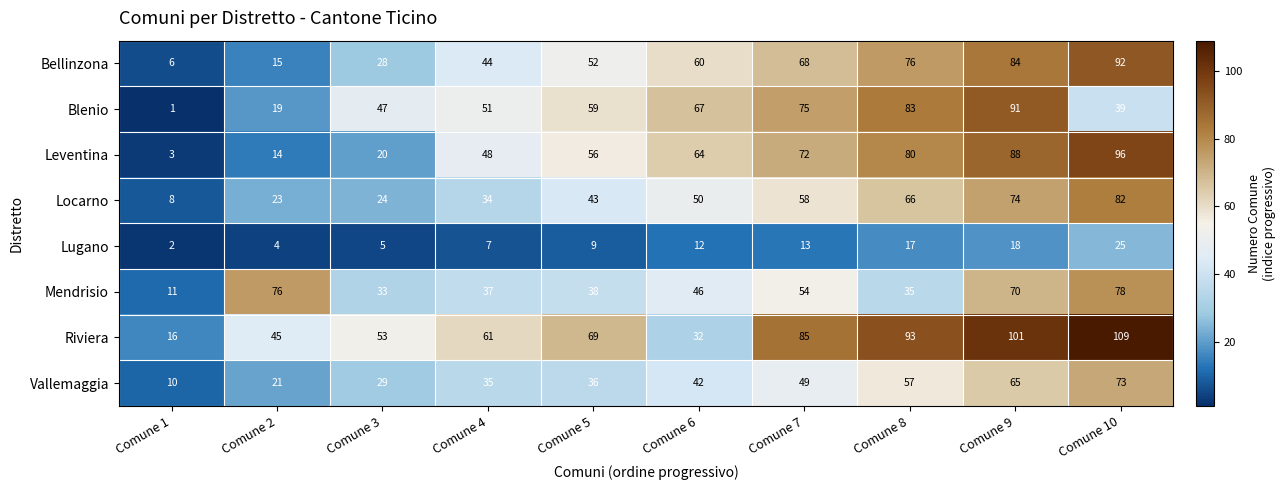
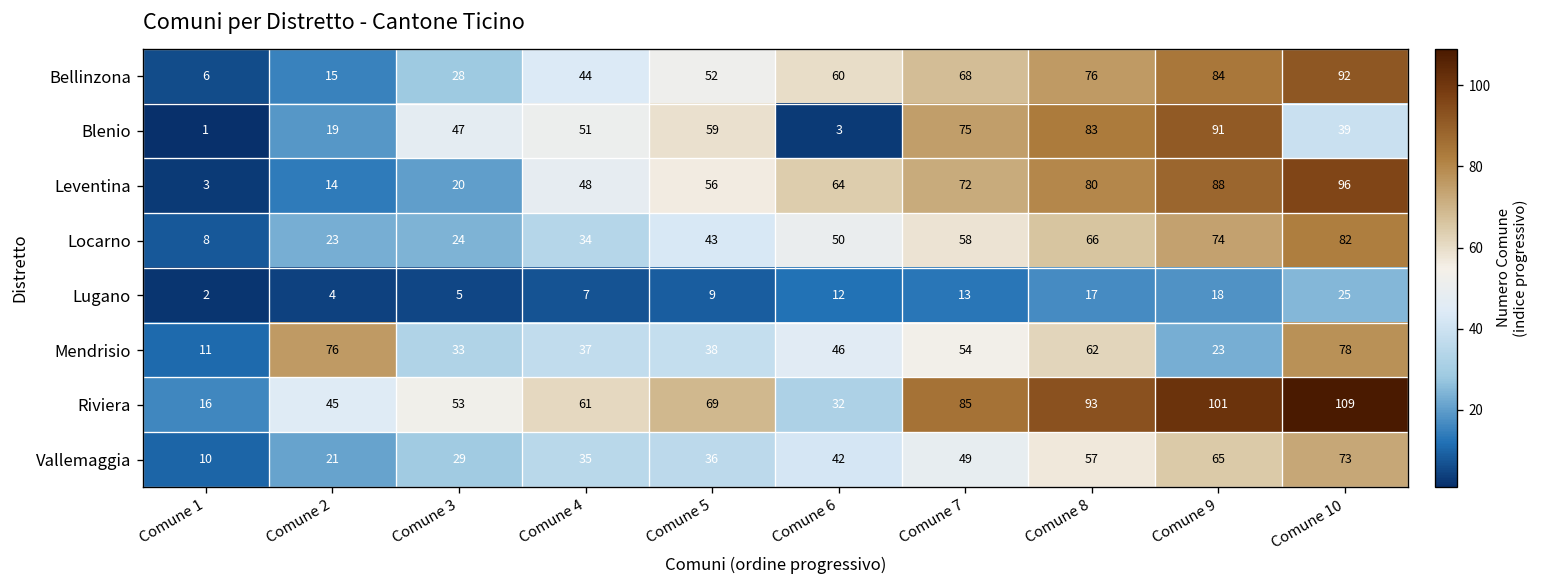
  {
    "Bellinzona": {
      "Comune 1": 6,
      "Comune 2": 15,
      "Comune 3": 28,
      "Comune 4": 44,
      "Comune 5": 52,
      "Comune 6": 60,
      "Comune 7": 68,
      "Comune 8": 76,
      "Comune 9": 84,
      "Comune 10": 92
    },
    "Blenio": {
      "Comune 1": 1,
      "Comune 2": 19,
      "Comune 3": 47,
      "Comune 4": 51,
      "Comune 5": 59,
-     "Comune 6": 67,
+     "Comune 6": 3,
      "Comune 7": 75,
      "Comune 8": 83,
      "Comune 9": 91,
      "Comune 10": 39
    },
    "Leventina": {
      "Comune 1": 3,
      "Comune 2": 14,
      "Comune 3": 20,
      "Comune 4": 48,
      "Comune 5": 56,
      "Comune 6": 64,
      "Comune 7": 72,
      "Comune 8": 80,
      "Comune 9": 88,
      "Comune 10": 96
    },
    "Locarno": {
      "Comune 1": 8,
      "Comune 2": 23,
      "Comune 3": 24,
      "Comune 4": 34,
      "Comune 5": 43,
      "Comune 6": 50,
      "Comune 7": 58,
      "Comune 8": 66,
      "Comune 9": 74,
      "Comune 10": 82
    },
    "Lugano": {
      "Comune 1": 2,
      "Comune 2": 4,
      "Comune 3": 5,
      "Comune 4": 7,
      "Comune 5": 9,
      "Comune 6": 12,
      "Comune 7": 13,
      "Comune 8": 17,
      "Comune 9": 18,
      "Comune 10": 25
    },
    "Mendrisio": {
      "Comune 1": 11,
      "Comune 2": 76,
      "Comune 3": 33,
      "Comune 4": 37,
      "Comune 5": 38,
      "Comune 6": 46,
      "Comune 7": 54,
-     "Comune 8": 35,
-     "Comune 9": 70,
+     "Comune 8": 62,
+     "Comune 9": 23,
      "Comune 10": 78
    },
    "Riviera": {
      "Comune 1": 16,
      "Comune 2": 45,
      "Comune 3": 53,
      "Comune 4": 61,
      "Comune 5": 69,
      "Comune 6": 32,
      "Comune 7": 85,
      "Comune 8": 93,
      "Comune 9": 101,
      "Comune 10": 109
    },
    "Vallemaggia": {
      "Comune 1": 10,
      "Comune 2": 21,
      "Comune 3": 29,
      "Comune 4": 35,
      "Comune 5": 36,
      "Comune 6": 42,
      "Comune 7": 49,
      "Comune 8": 57,
      "Comune 9": 65,
      "Comune 10": 73
    }
  }
